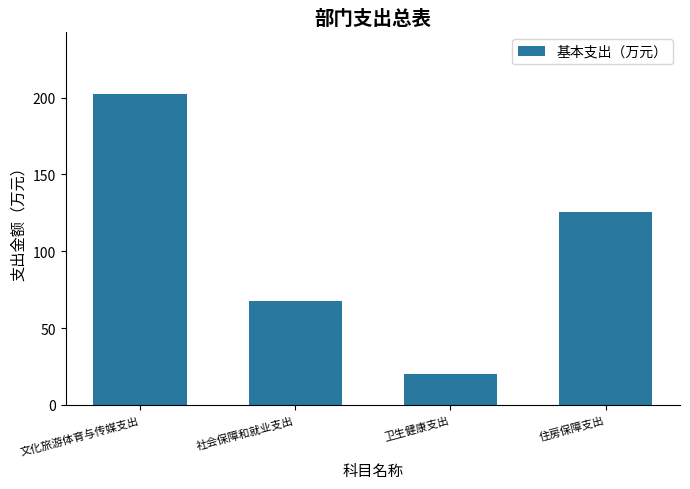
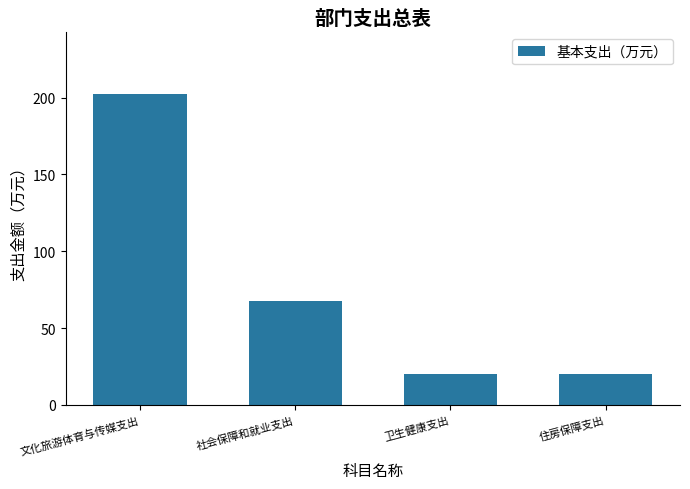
  {
    "文化旅游体育与传媒支出": 202,
    "社会保障和就业支出": 68,
    "卫生健康支出": 20,
-   "住房保障支出": 125
+   "住房保障支出": 20
  }
